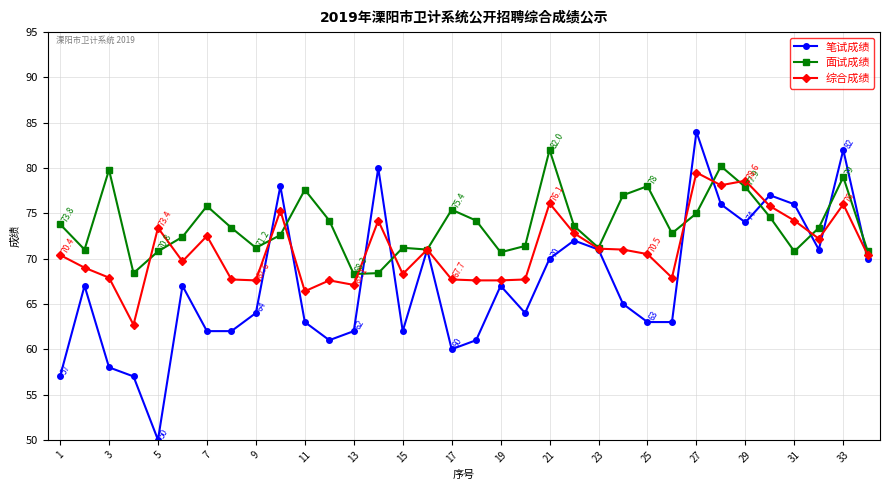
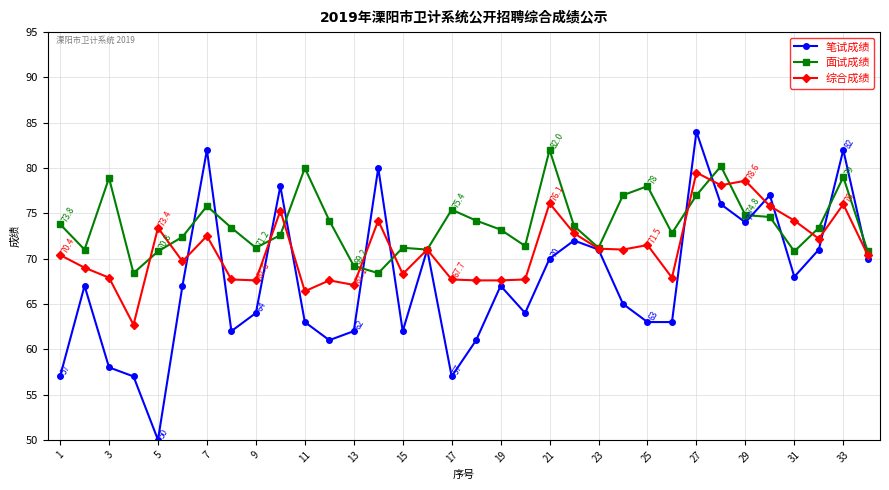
  {
    "笔试成绩": {
      "1": 57,
      "5": 50,
-     "7": 62,
+     "7": 82,
      "9": 64,
      "13": 62,
-     "17": 60,
+     "17": 57,
      "21": 70,
      "25": 63,
-     "31": 76,
+     "31": 68,
      "33": 82
    },
    "面试成绩": {
      "1": 73.8,
-     "3": 80,
+     "3": 79,
      "5": 70.8,
      "9": 71.2,
-     "11": 78,
-     "13": 68.3,
+     "11": 80,
+     "13": 69.2,
      "17": 75.4,
-     "19": 71,
+     "19": 73,
      "21": 82.0,
      "25": 78,
-     "27": 75,
-     "29": 77.9,
+     "27": 77,
+     "29": 74.8,
      "33": 79
    },
    "综合成绩": {
      "1": 70.4,
      "5": 73.4,
      "9": 67.6,
      "17": 67.7,
      "21": 76.1,
-     "25": 70.5,
+     "25": 71.5,
      "29": 78.6,
      "33": 76
    }
  }
